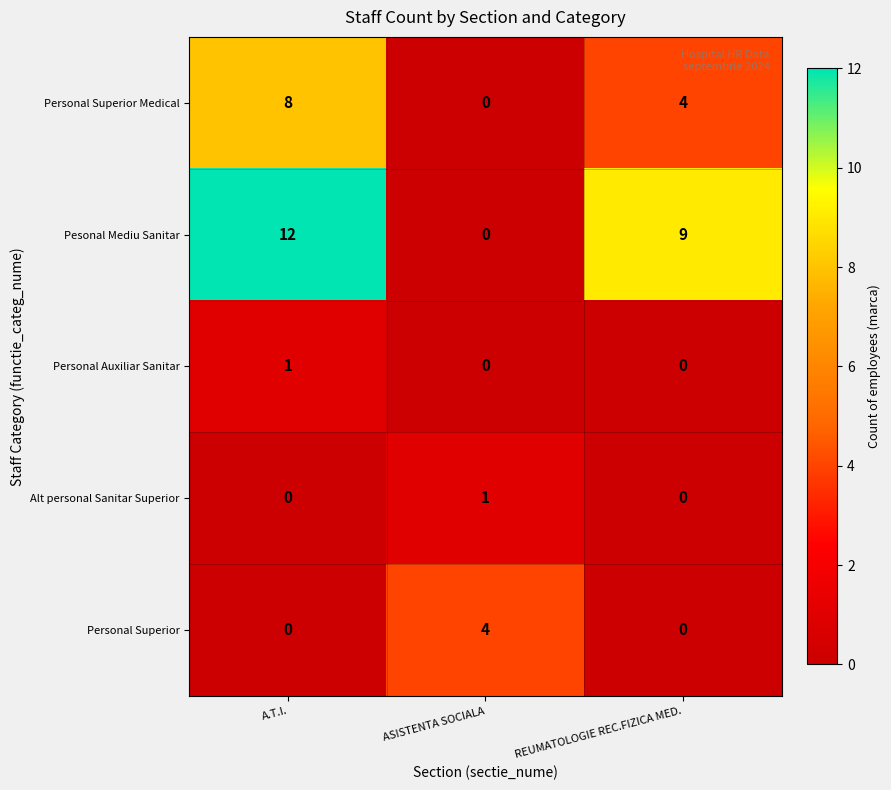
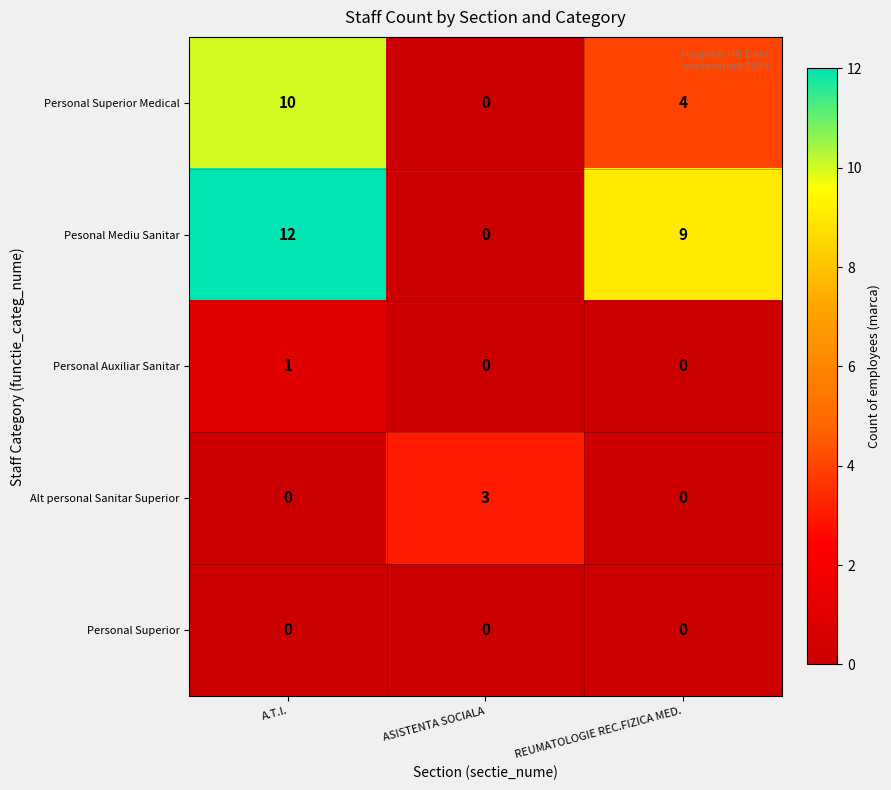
  {
    "Personal Superior Medical": {
-     "A.T.I.": 8,
+     "A.T.I.": 10,
      "ASISTENTA SOCIALA": 0
    },
    "Pesonal Mediu Sanitar": {
      "A.T.I.": 12,
      "ASISTENTA SOCIALA": 0,
      "REUMATOLOGIE REC.FIZICA MED.": 9
    },
    "Personal Auxiliar Sanitar": {
      "A.T.I.": 1,
      "ASISTENTA SOCIALA": 0,
      "REUMATOLOGIE REC.FIZICA MED.": 0
    },
    "Alt personal Sanitar Superior": {
      "A.T.I.": 0,
-     "ASISTENTA SOCIALA": 1,
+     "ASISTENTA SOCIALA": 3,
      "REUMATOLOGIE REC.FIZICA MED.": 0
    },
    "Personal Superior": {
      "A.T.I.": 0,
-     "ASISTENTA SOCIALA": 4,
+     "ASISTENTA SOCIALA": 0,
      "REUMATOLOGIE REC.FIZICA MED.": 0
    }
  }
